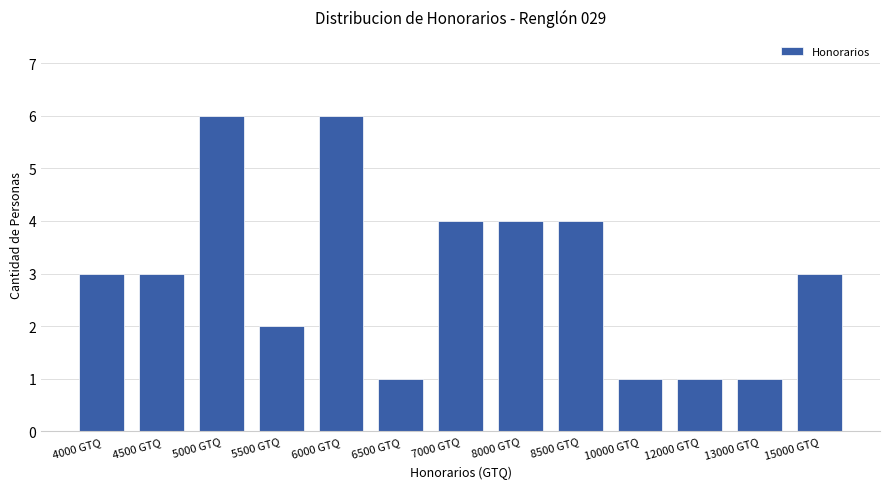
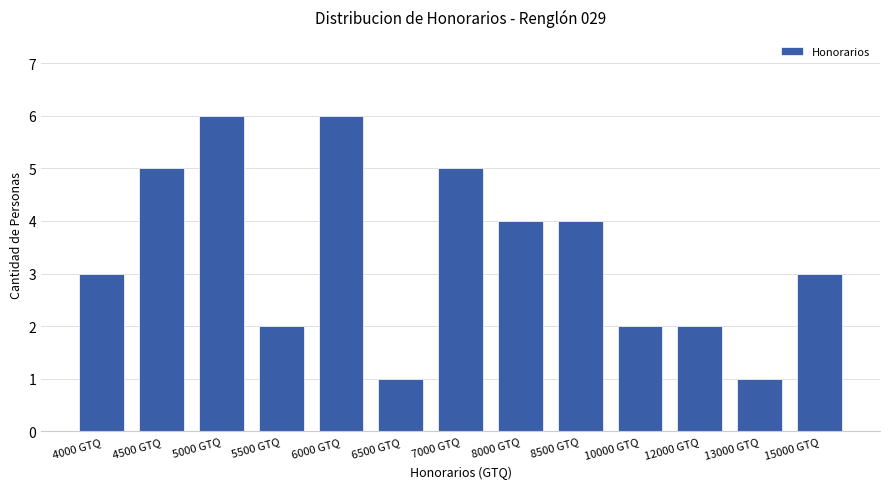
  {
    "4000 GTQ": 3,
-   "4500 GTQ": 3,
+   "4500 GTQ": 5,
    "5000 GTQ": 6,
    "5500 GTQ": 2,
    "6000 GTQ": 6,
    "6500 GTQ": 1,
-   "7000 GTQ": 4,
+   "7000 GTQ": 5,
    "8000 GTQ": 4,
    "8500 GTQ": 4,
-   "10000 GTQ": 1,
-   "12000 GTQ": 1,
+   "10000 GTQ": 2,
+   "12000 GTQ": 2,
    "13000 GTQ": 1,
    "15000 GTQ": 3
  }
